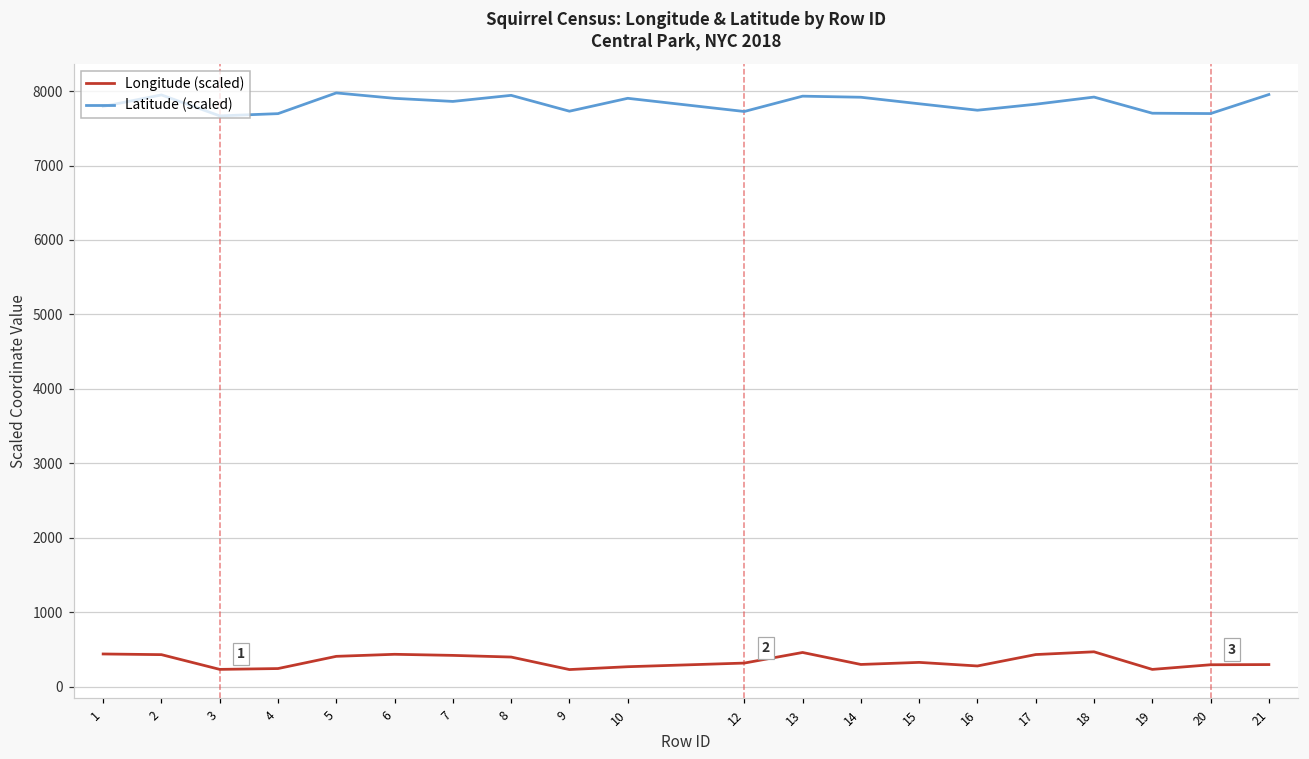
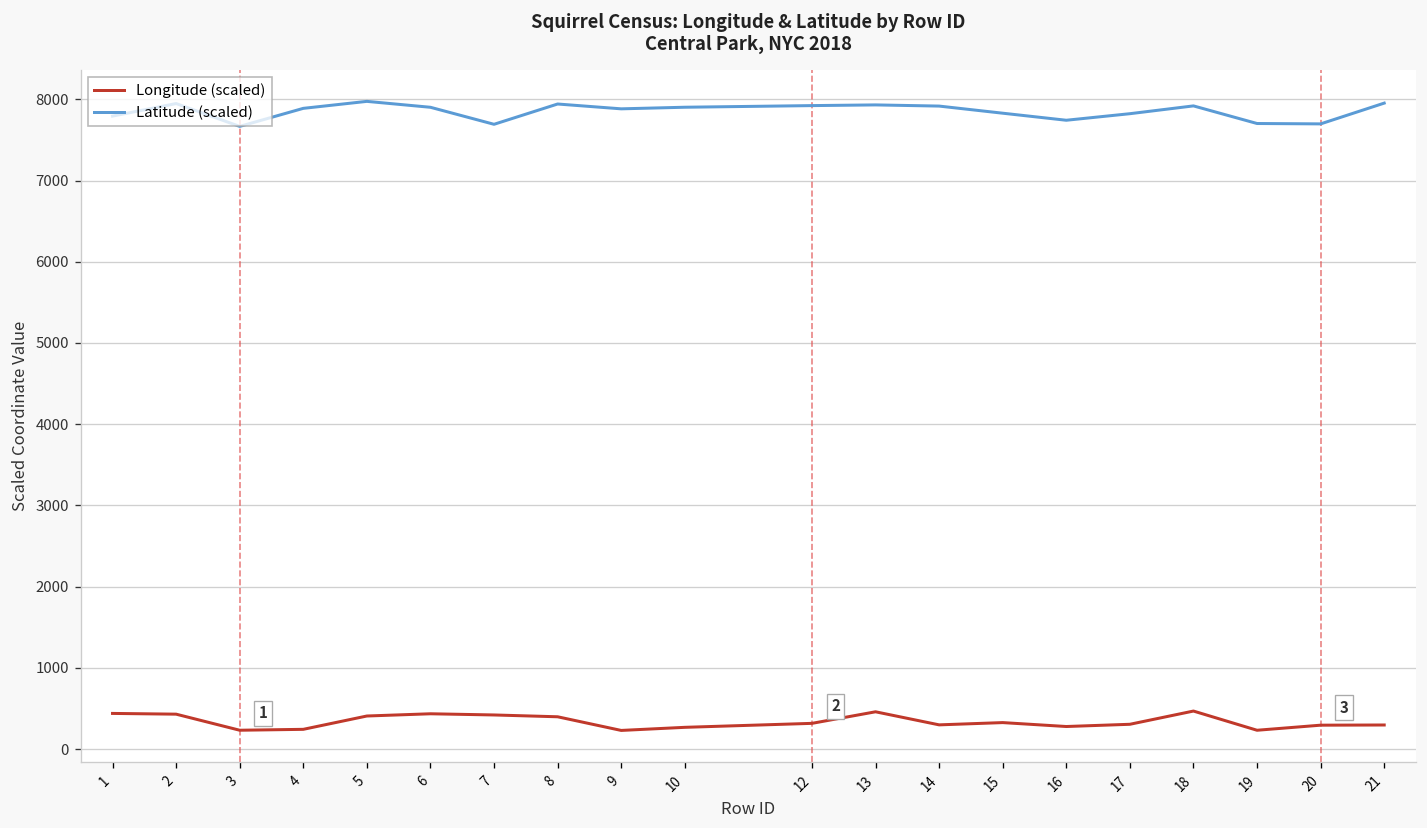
  {
    "Longitude (scaled)": {
      "1": 400,
      "2": 400,
      "4": 200,
      "5": 400,
      "6": 400,
      "7": 400,
      "8": 400,
      "9": 200,
      "10": 300,
      "13": 500,
      "14": 300,
      "15": 300,
      "16": 300,
-     "17": 400,
+     "17": 300,
      "18": 500,
      "19": 200,
      "21": 300
    },
    "Latitude (scaled)": {
-     "4": 7700,
+     "4": 7900,
      "5": 8000,
      "6": 7900,
-     "7": 7900,
+     "7": 7700,
      "8": 7900,
-     "9": 7700,
+     "9": 7900,
      "10": 7900,
-     "12": 7700,
+     "12": 7900,
      "13": 7900,
      "14": 7900,
      "15": 7800,
      "16": 7700,
      "17": 7800,
      "18": 7900,
      "19": 7700,
      "20": 7700,
      "21": 8000
    }
  }
